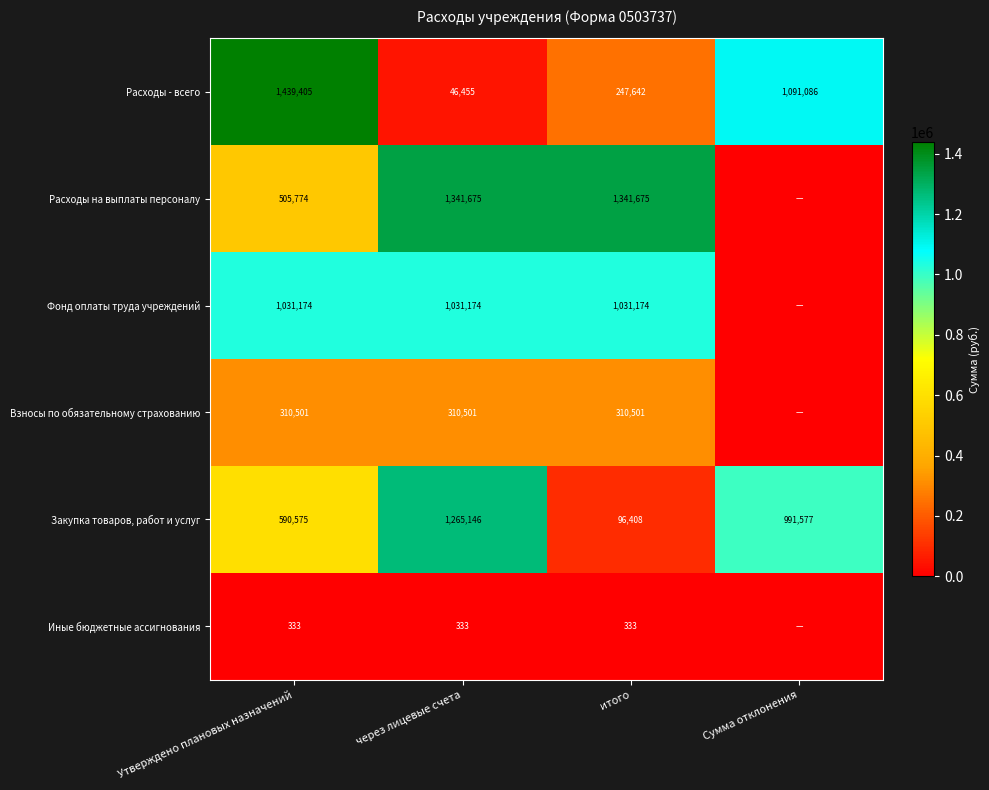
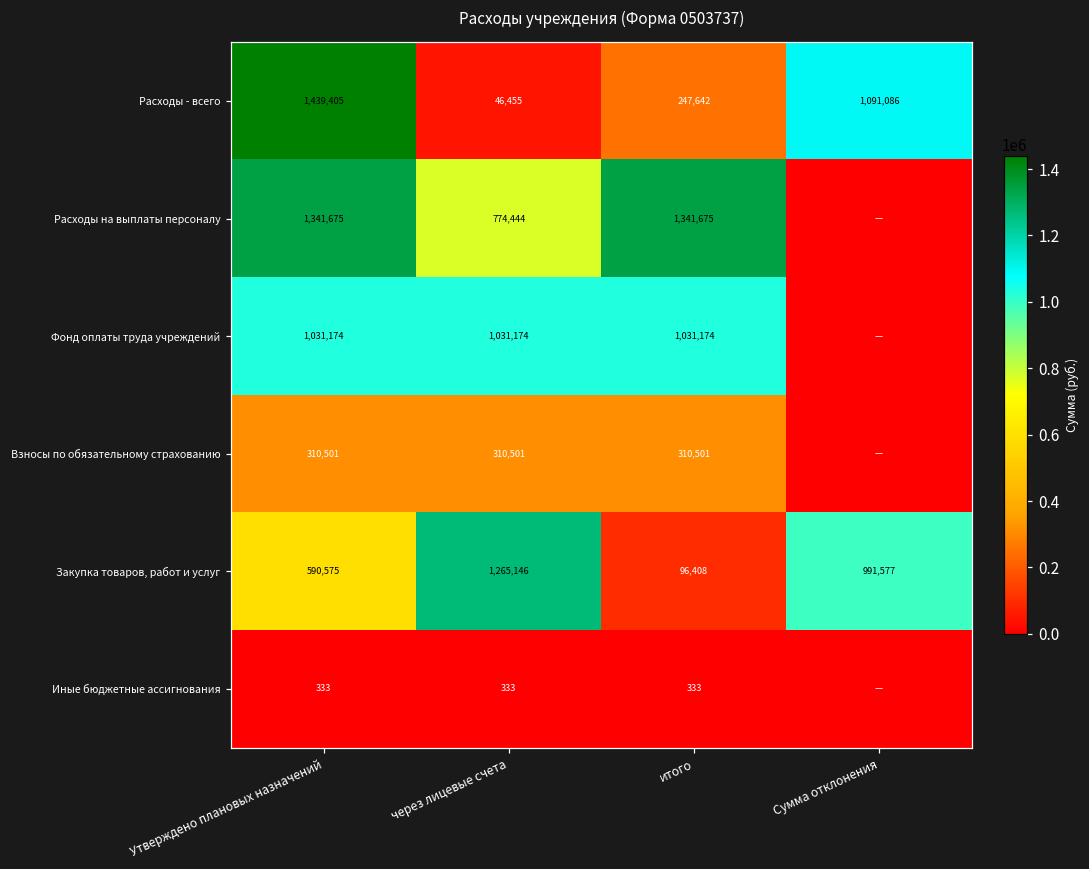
  {
    "Расходы - всего": {
      "Утверждено плановых назначений": "1,439,405",
      "через лицевые счета": "46,455",
      "итого": "247,642",
      "Сумма отклонения": "1,091,086"
    },
    "Расходы на выплаты персоналу": {
-     "Утверждено плановых назначений": "505,774",
-     "через лицевые счета": "1,341,675",
+     "Утверждено плановых назначений": "1,341,675",
+     "через лицевые счета": "774,444",
      "итого": "1,341,675"
    },
    "Фонд оплаты труда учреждений": {
      "Утверждено плановых назначений": "1,031,174",
      "через лицевые счета": "1,031,174",
      "итого": "1,031,174"
    },
    "Взносы по обязательному страхованию": {
      "Утверждено плановых назначений": "310,501",
      "через лицевые счета": "310,501",
      "итого": "310,501"
    },
    "Закупка товаров, работ и услуг": {
      "Утверждено плановых назначений": "590,575",
      "через лицевые счета": "1,265,146",
      "итого": "96,408",
      "Сумма отклонения": "991,577"
    },
    "Иные бюджетные ассигнования": {
      "Утверждено плановых назначений": "333",
      "через лицевые счета": "333",
      "итого": "333"
    }
  }
